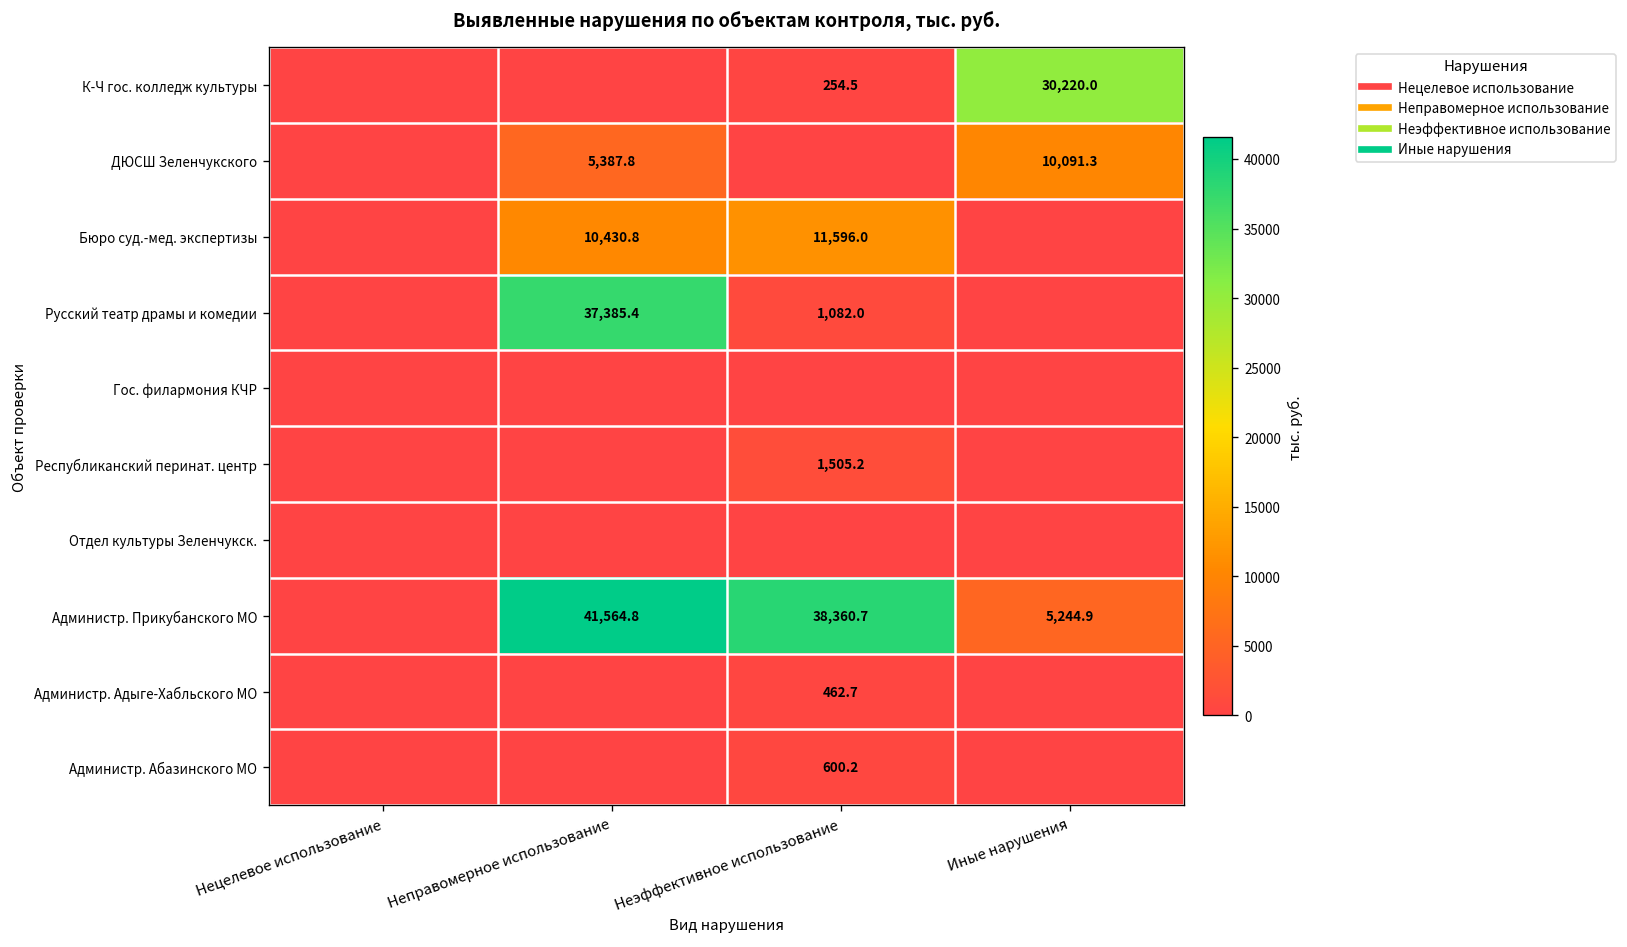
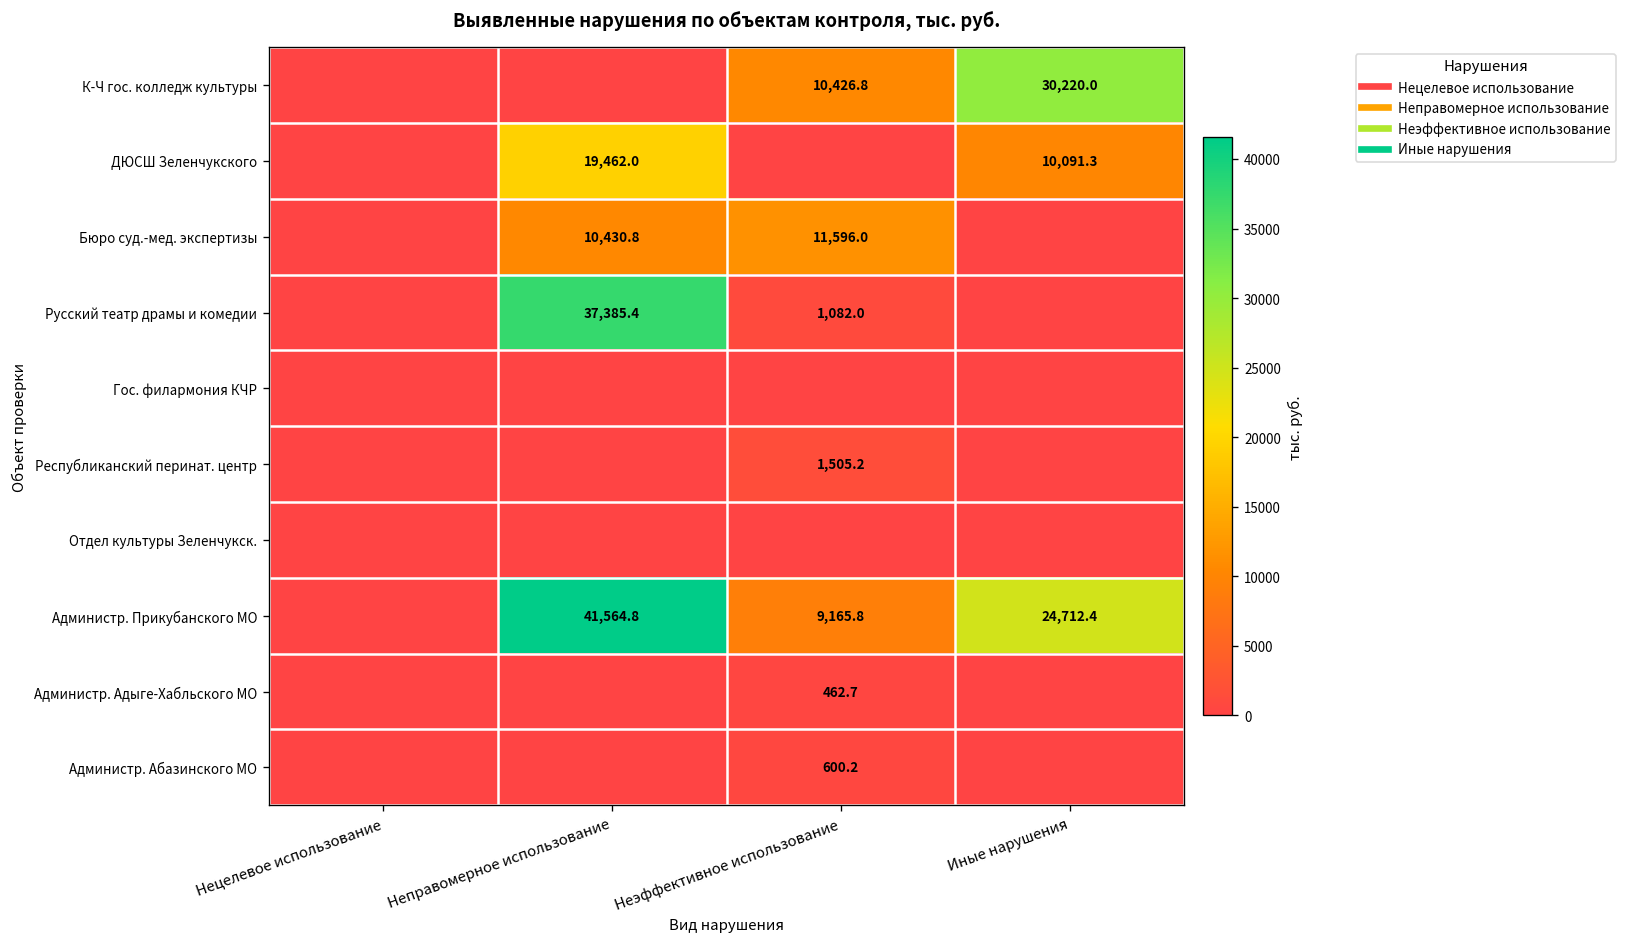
  {
    "К-Ч гос. колледж культуры": {
-     "Неэффективное использование": "254.5",
+     "Неэффективное использование": "10,426.8",
      "Иные нарушения": "30,220.0"
    },
    "ДЮСШ Зеленчукского": {
-     "Неправомерное использование": "5,387.8",
+     "Неправомерное использование": "19,462.0",
      "Иные нарушения": "10,091.3"
    },
    "Бюро суд.-мед. экспертизы": {
      "Неправомерное использование": "10,430.8",
      "Неэффективное использование": "11,596.0"
    },
    "Русский театр драмы и комедии": {
      "Неправомерное использование": "37,385.4",
      "Неэффективное использование": "1,082.0"
    },
    "Республиканский перинат. центр": {
      "Неэффективное использование": "1,505.2"
    },
    "Администр. Прикубанского МО": {
      "Неправомерное использование": "41,564.8",
-     "Неэффективное использование": "38,360.7",
-     "Иные нарушения": "5,244.9"
+     "Неэффективное использование": "9,165.8",
+     "Иные нарушения": "24,712.4"
    },
    "Администр. Адыге-Хабльского МО": {
      "Неэффективное использование": "462.7"
    },
    "Администр. Абазинского МО": {
      "Неэффективное использование": "600.2"
    }
  }
